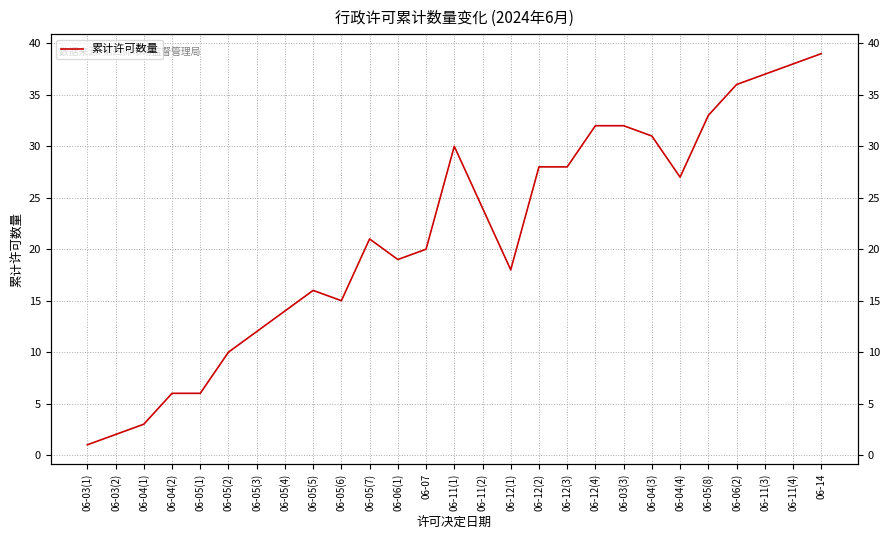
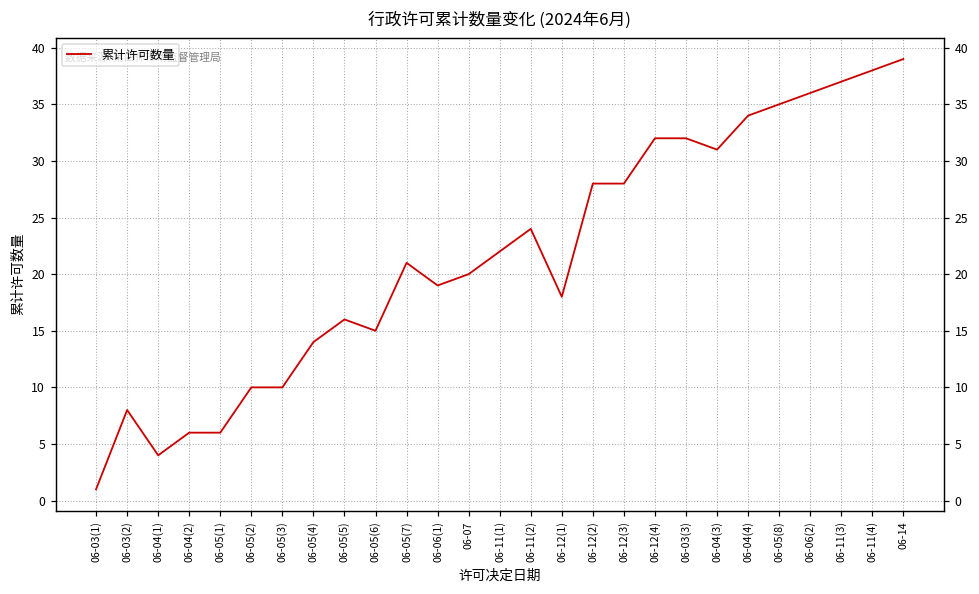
  {
    "06-03(1)": 1,
-   "06-03(2)": 2,
-   "06-04(1)": 3,
+   "06-03(2)": 8,
+   "06-04(1)": 4,
    "06-04(2)": 6,
    "06-05(1)": 6,
    "06-05(2)": 10,
-   "06-05(3)": 12,
+   "06-05(3)": 10,
    "06-05(4)": 14,
    "06-05(5)": 16,
    "06-05(6)": 15,
    "06-05(7)": 21,
    "06-06(1)": 19,
    "06-07": 20,
-   "06-11(1)": 30,
+   "06-11(1)": 22,
    "06-11(2)": 24,
    "06-12(1)": 18,
    "06-12(2)": 28,
    "06-12(3)": 28,
    "06-12(4)": 32,
    "06-03(3)": 32,
    "06-04(3)": 31,
-   "06-04(4)": 27,
-   "06-05(8)": 33,
+   "06-04(4)": 34,
+   "06-05(8)": 35,
    "06-06(2)": 36,
    "06-11(3)": 37,
    "06-11(4)": 38,
    "06-14": 39
  }
